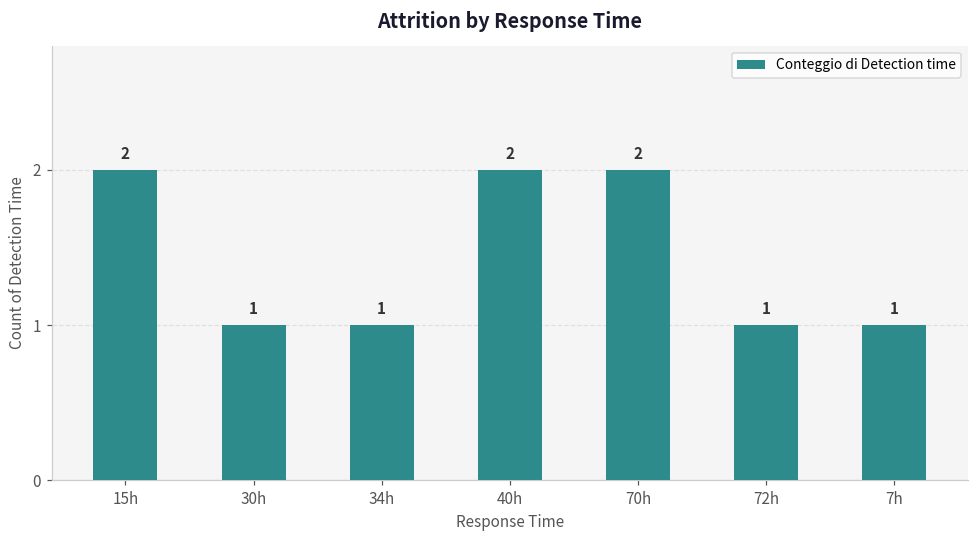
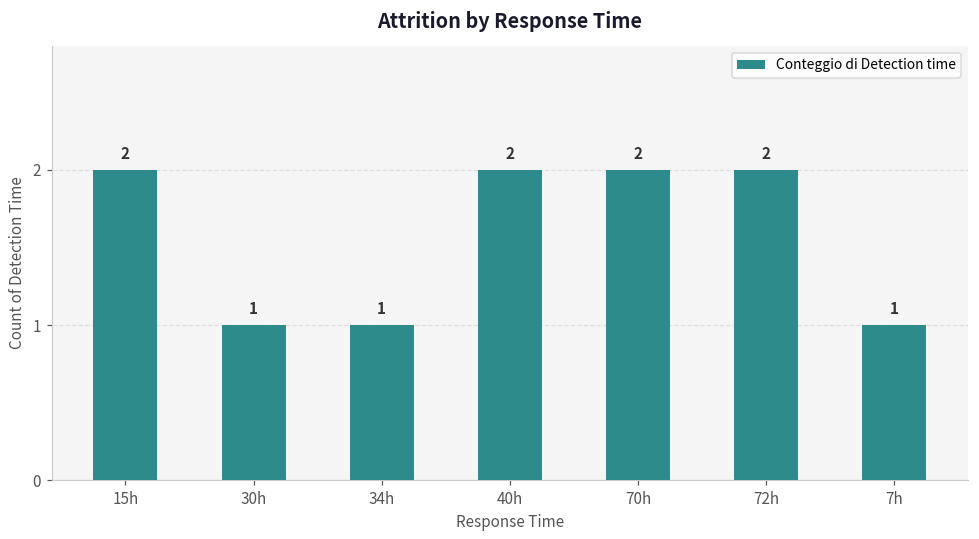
  {
    "15h": 2,
    "30h": 1,
    "34h": 1,
    "40h": 2,
    "70h": 2,
-   "72h": 1,
+   "72h": 2,
    "7h": 1
  }
